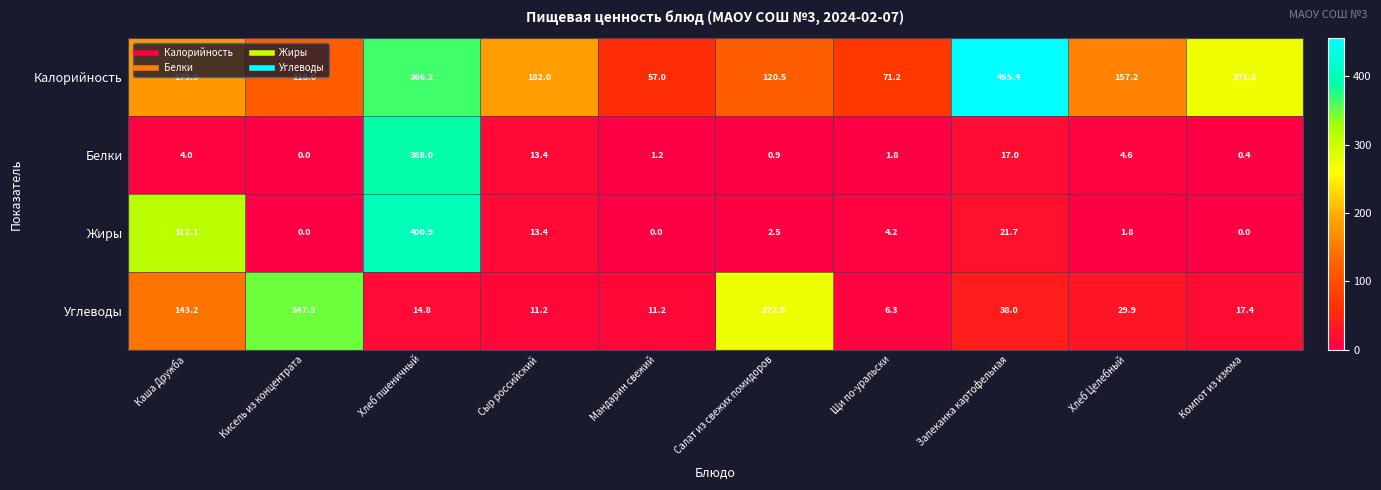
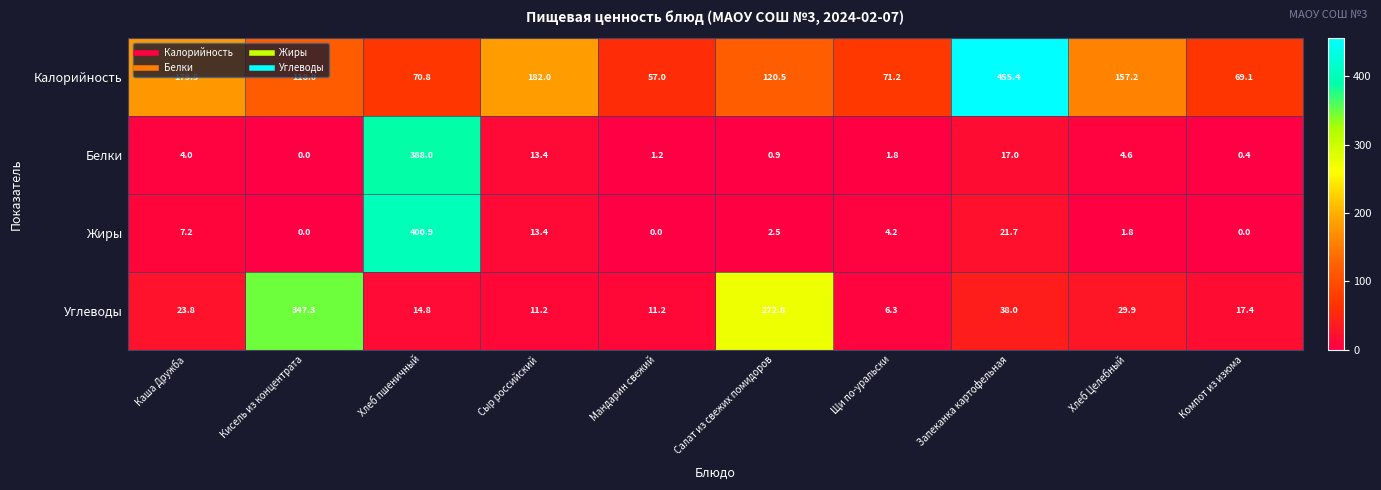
  {
    "Калорийность": {
-     "Хлеб пшеничный": 366.2,
+     "Хлеб пшеничный": 70.8,
      "Сыр российский": 182.0,
      "Мандарин свежий": 57.0,
      "Салат из свежих помидоров": 120.5,
      "Щи по-уральски": 71.2,
      "Запеканка картофельная": 455.4,
      "Хлеб Целебный": 157.2,
-     "Компот из изюма": 271.2
+     "Компот из изюма": 69.1
    },
    "Белки": {
      "Каша Дружба": 4.0,
      "Кисель из концентрата": 0.0,
      "Хлеб пшеничный": 388.0,
      "Сыр российский": 13.4,
      "Мандарин свежий": 1.2,
      "Салат из свежих помидоров": 0.9,
      "Щи по-уральски": 1.8,
      "Запеканка картофельная": 17.0,
      "Хлеб Целебный": 4.6,
      "Компот из изюма": 0.4
    },
    "Жиры": {
-     "Каша Дружба": 312.1,
+     "Каша Дружба": 7.2,
      "Кисель из концентрата": 0.0,
      "Хлеб пшеничный": 400.9,
      "Сыр российский": 13.4,
      "Мандарин свежий": 0.0,
      "Салат из свежих помидоров": 2.5,
      "Щи по-уральски": 4.2,
      "Запеканка картофельная": 21.7,
      "Хлеб Целебный": 1.8,
      "Компот из изюма": 0.0
    },
    "Углеводы": {
-     "Каша Дружба": 143.2,
+     "Каша Дружба": 23.8,
      "Кисель из концентрата": 347.3,
      "Хлеб пшеничный": 14.8,
      "Сыр российский": 11.2,
      "Мандарин свежий": 11.2,
      "Салат из свежих помидоров": 272.8,
      "Щи по-уральски": 6.3,
      "Запеканка картофельная": 38.0,
      "Хлеб Целебный": 29.9,
      "Компот из изюма": 17.4
    }
  }
